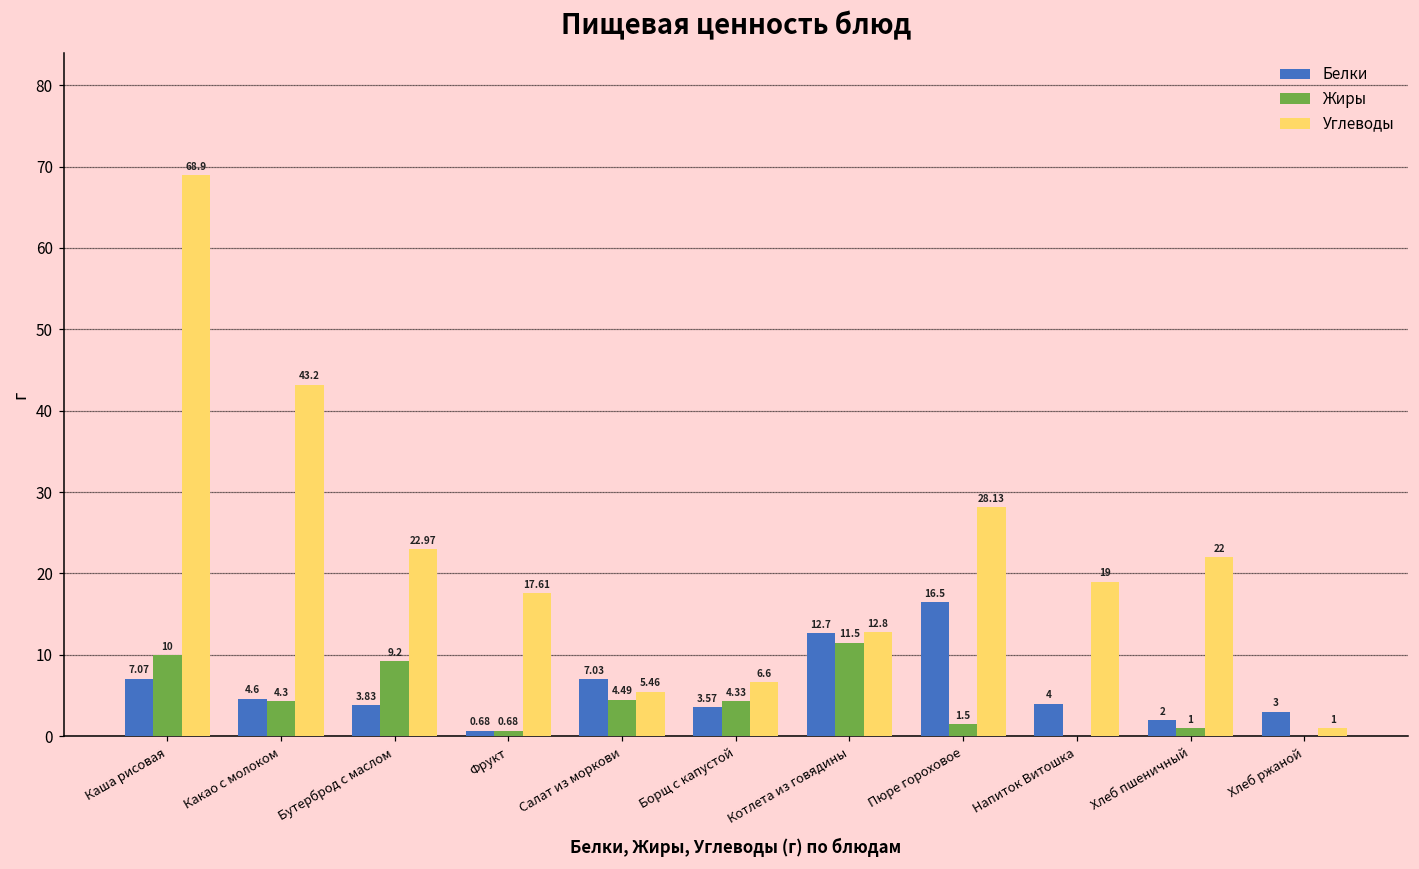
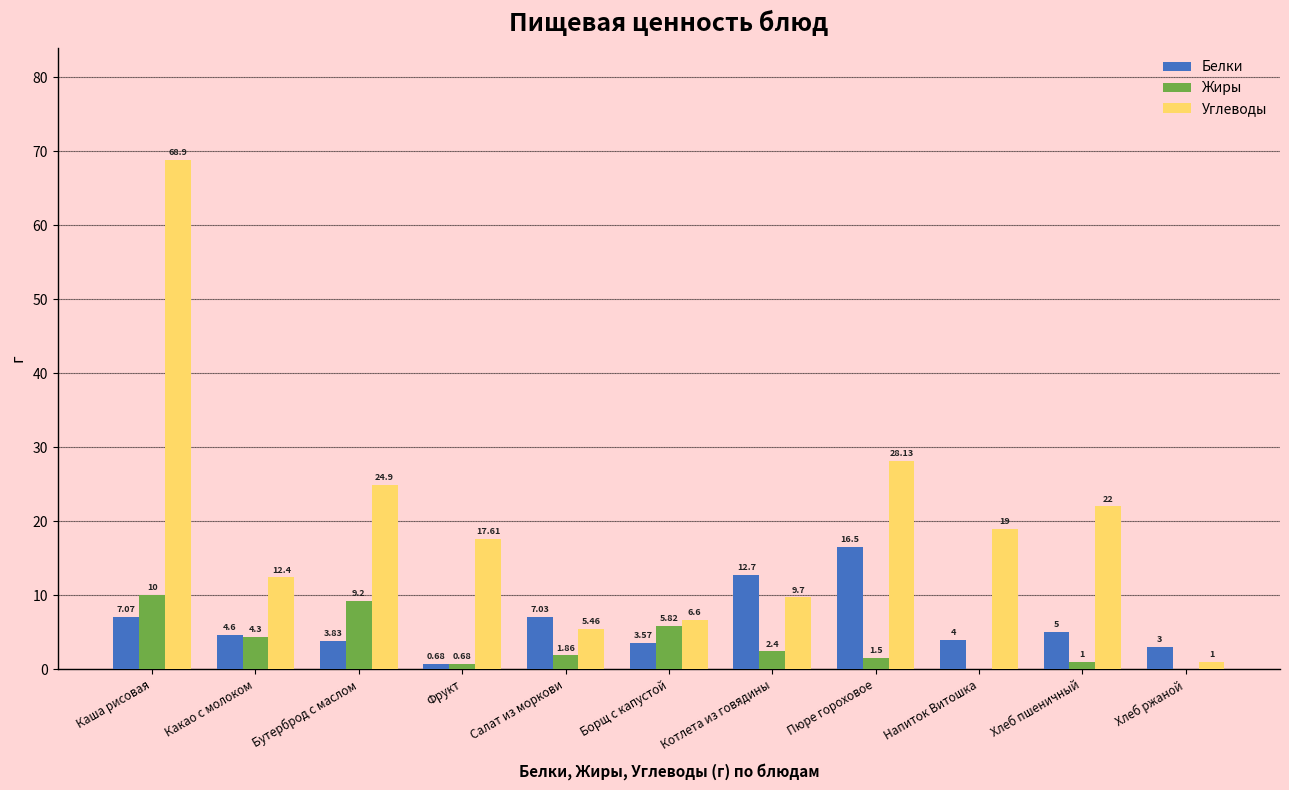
  {
    "Белки": {
      "Каша рисовая": 7.07,
      "Какао с молоком": 4.6,
      "Бутерброд с маслом": 3.83,
      "Фрукт": 0.68,
      "Салат из моркови": 7.03,
      "Борщ с капустой": 3.57,
      "Котлета из говядины": 12.7,
      "Пюре гороховое": 16.5,
      "Напиток Витошка": 4,
-     "Хлеб пшеничный": 2,
+     "Хлеб пшеничный": 5,
      "Хлеб ржаной": 3
    },
    "Жиры": {
      "Каша рисовая": 10,
      "Какао с молоком": 4.3,
      "Бутерброд с маслом": 9.2,
      "Фрукт": 0.68,
-     "Салат из моркови": 4.49,
-     "Борщ с капустой": 4.33,
-     "Котлета из говядины": 11.5,
+     "Салат из моркови": 1.86,
+     "Борщ с капустой": 5.82,
+     "Котлета из говядины": 2.4,
      "Пюре гороховое": 1.5,
      "Хлеб пшеничный": 1
    },
    "Углеводы": {
      "Каша рисовая": 68.9,
-     "Какао с молоком": 43.2,
-     "Бутерброд с маслом": 22.97,
+     "Какао с молоком": 12.4,
+     "Бутерброд с маслом": 24.9,
      "Фрукт": 17.61,
      "Салат из моркови": 5.46,
      "Борщ с капустой": 6.6,
-     "Котлета из говядины": 12.8,
+     "Котлета из говядины": 9.7,
      "Пюре гороховое": 28.13,
      "Напиток Витошка": 19,
      "Хлеб пшеничный": 22,
      "Хлеб ржаной": 1
    }
  }
